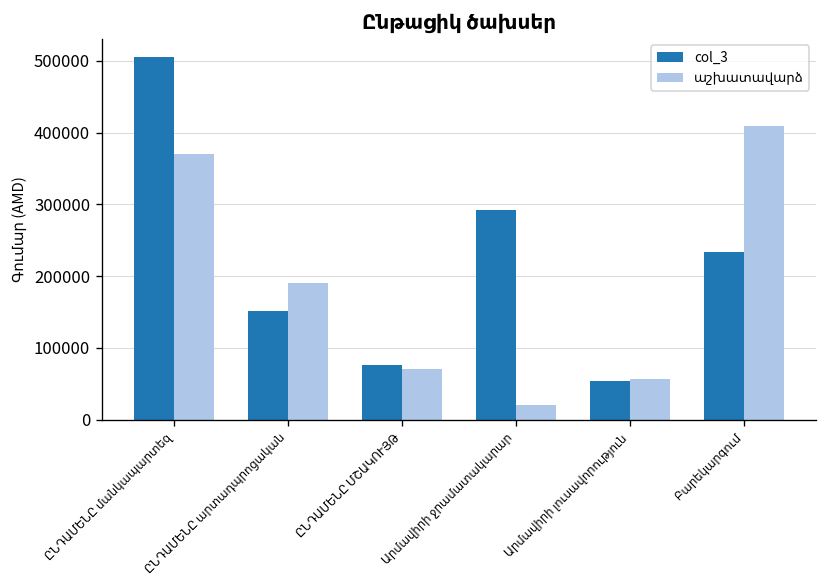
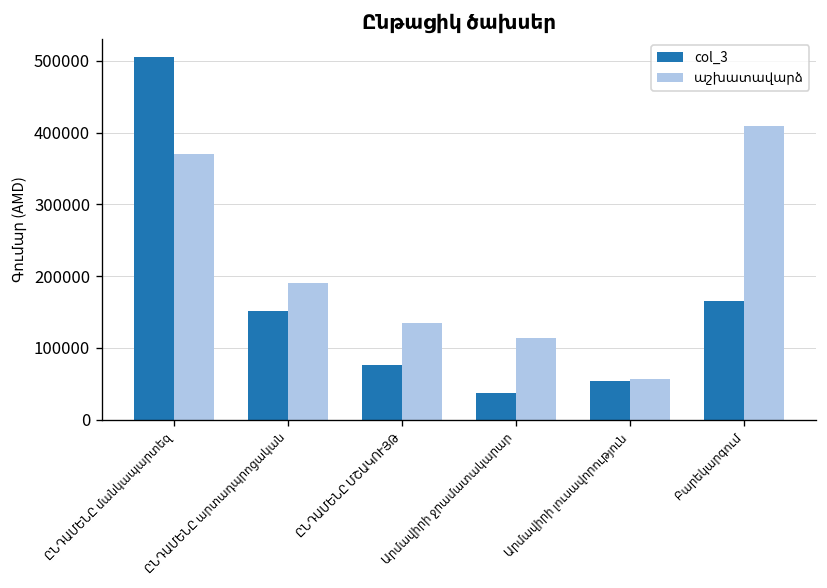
  {
    "col_3": {
      "ԸՆԴԱՄԵՆԸ մանկապարտեզ": 510000,
      "ԸՆԴԱՄԵՆԸ արտադպրոցական": 150000,
      "ԸՆԴԱՄԵՆԸ ՄՇԱԿՈՒՅԹ": 80000,
-     "Արմավիրի ջրամատակարար": 290000,
+     "Արմավիրի ջրամատակարար": 40000,
      "Արմավիրի լուսավորություն": 50000,
-     "Բարեկարգում": 230000
+     "Բարեկարգում": 170000
    },
    "աշխատավարձ": {
      "ԸՆԴԱՄԵՆԸ մանկապարտեզ": 370000,
      "ԸՆԴԱՄԵՆԸ արտադպրոցական": 190000,
-     "ԸՆԴԱՄԵՆԸ ՄՇԱԿՈՒՅԹ": 70000,
-     "Արմավիրի ջրամատակարար": 20000,
+     "ԸՆԴԱՄԵՆԸ ՄՇԱԿՈՒՅԹ": 130000,
+     "Արմավիրի ջրամատակարար": 110000,
      "Արմավիրի լուսավորություն": 60000,
      "Բարեկարգում": 410000
    }
  }
